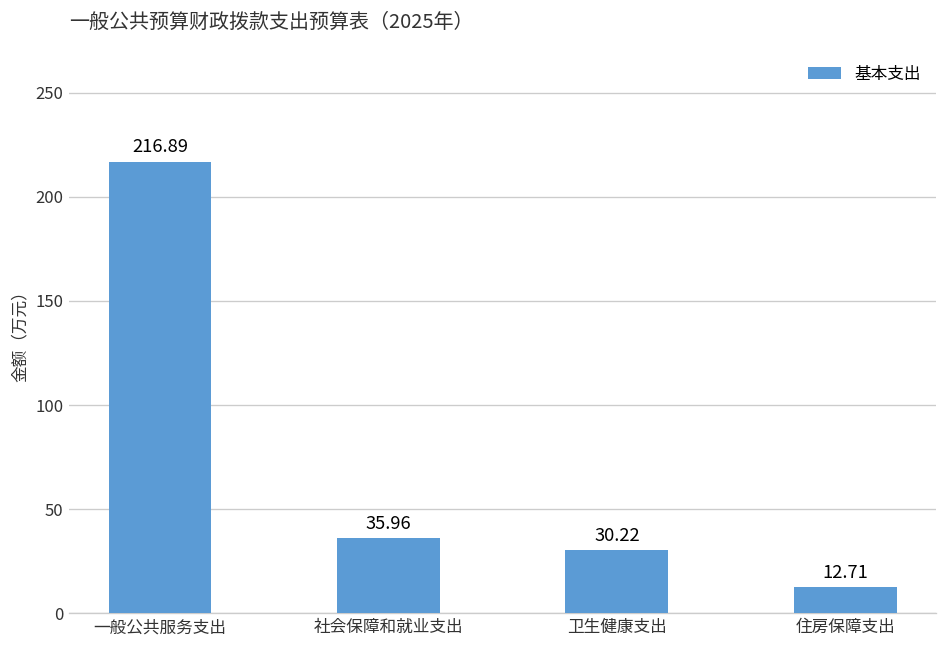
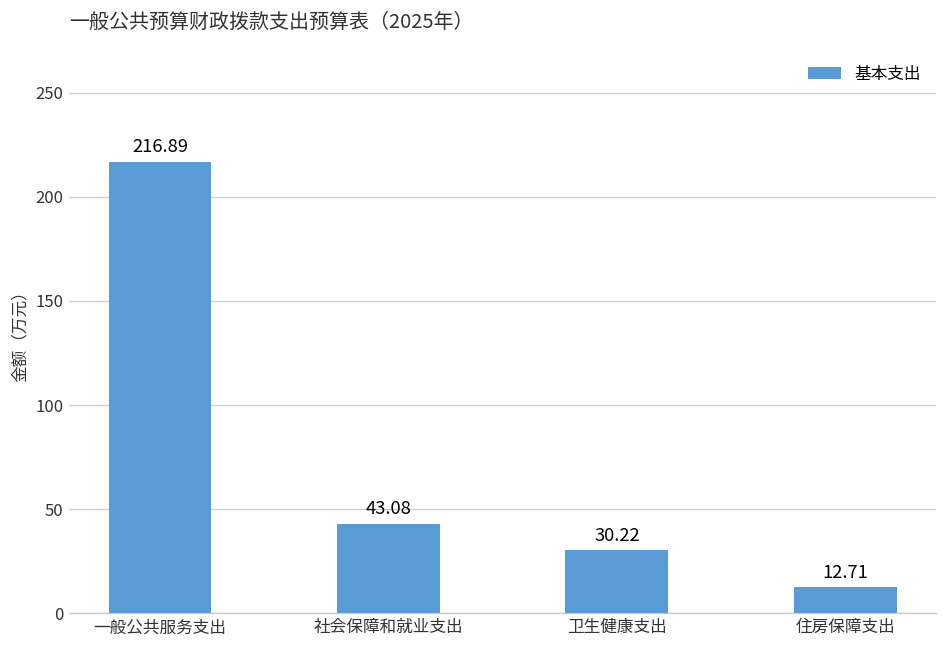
  {
    "一般公共服务支出": 216.89,
-   "社会保障和就业支出": 35.96,
+   "社会保障和就业支出": 43.08,
    "卫生健康支出": 30.22,
    "住房保障支出": 12.71
  }
